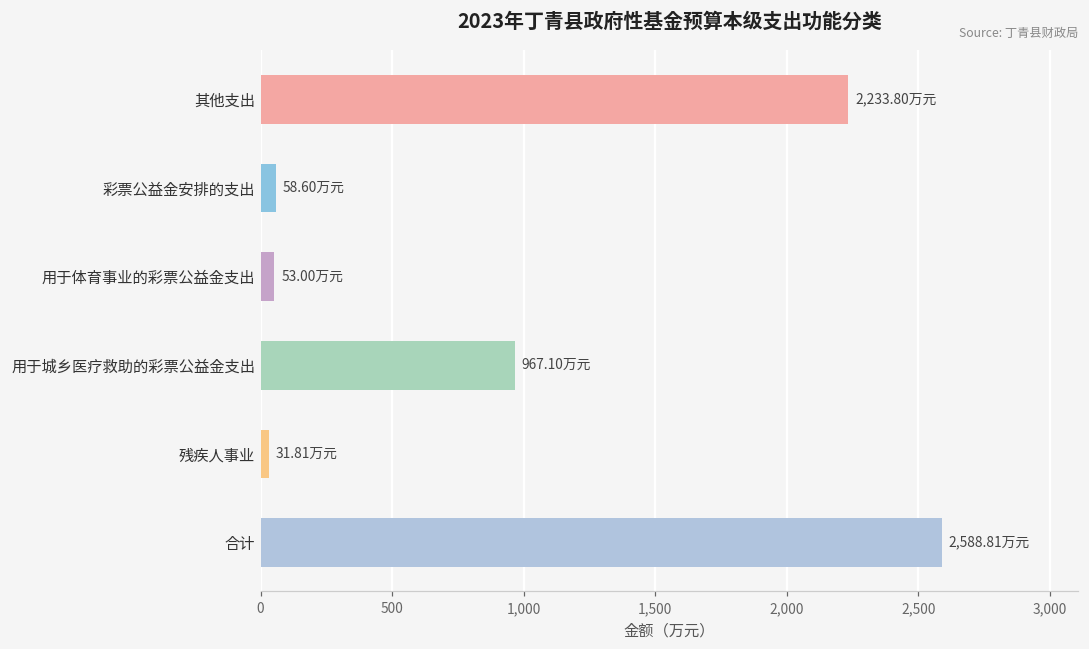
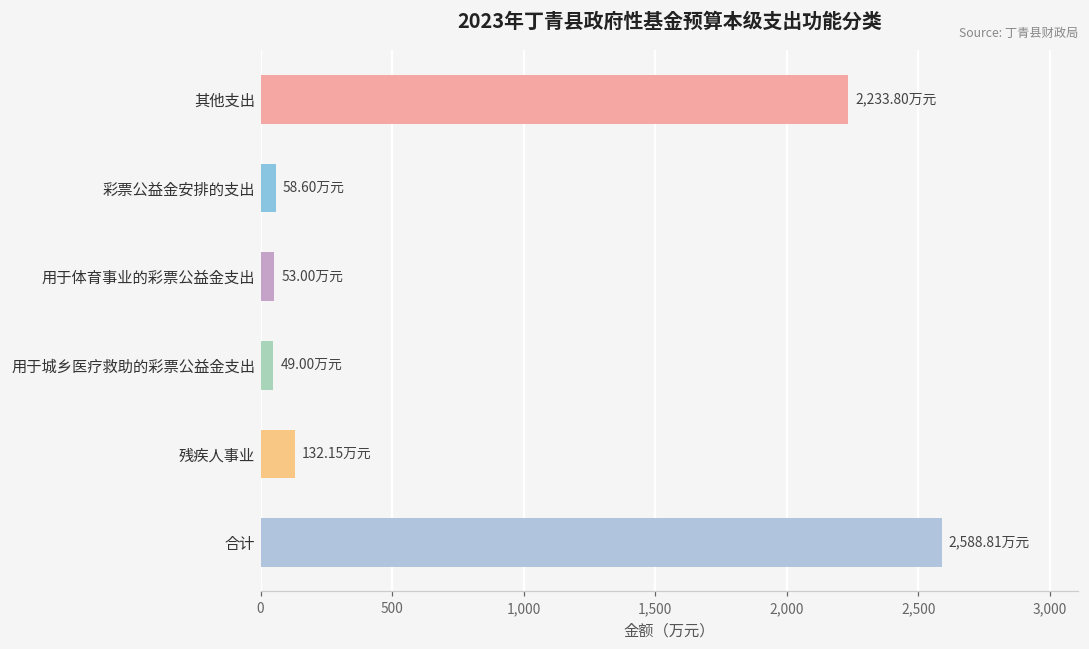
  {
    "其他支出": "2,233.80",
    "彩票公益金安排的支出": "58.60",
    "用于体育事业的彩票公益金支出": "53.00",
-   "用于城乡医疗救助的彩票公益金支出": "967.10",
-   "残疾人事业": "31.81",
+   "用于城乡医疗救助的彩票公益金支出": "49.00",
+   "残疾人事业": "132.15",
    "合计": "2,588.81"
  }
